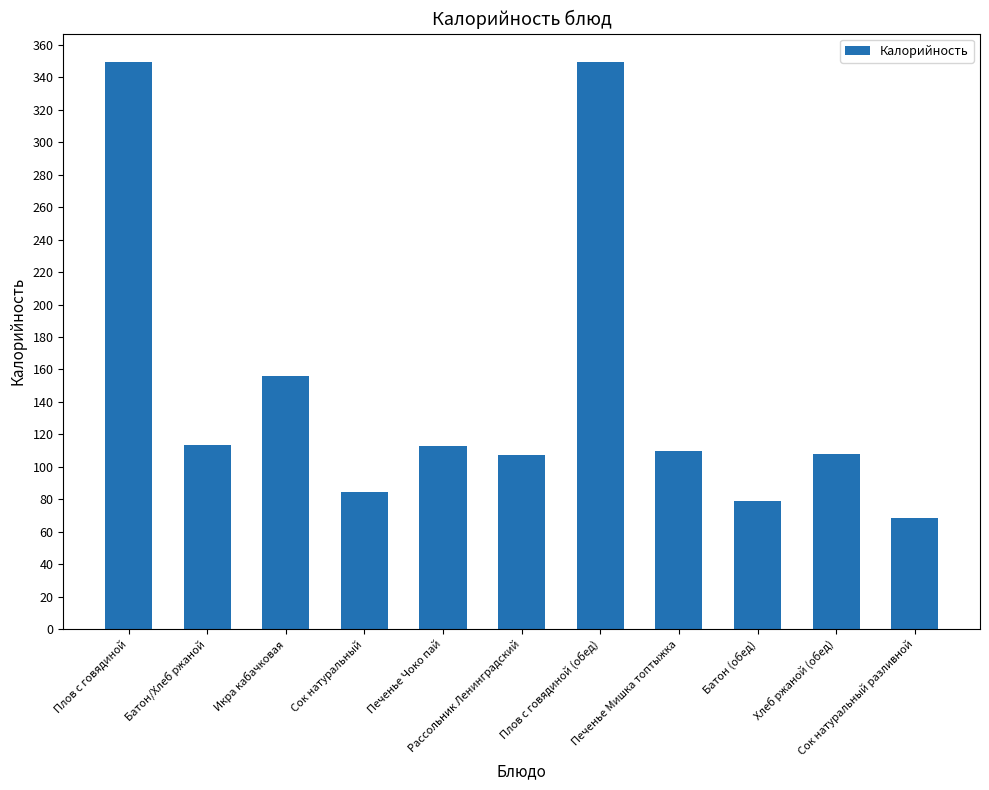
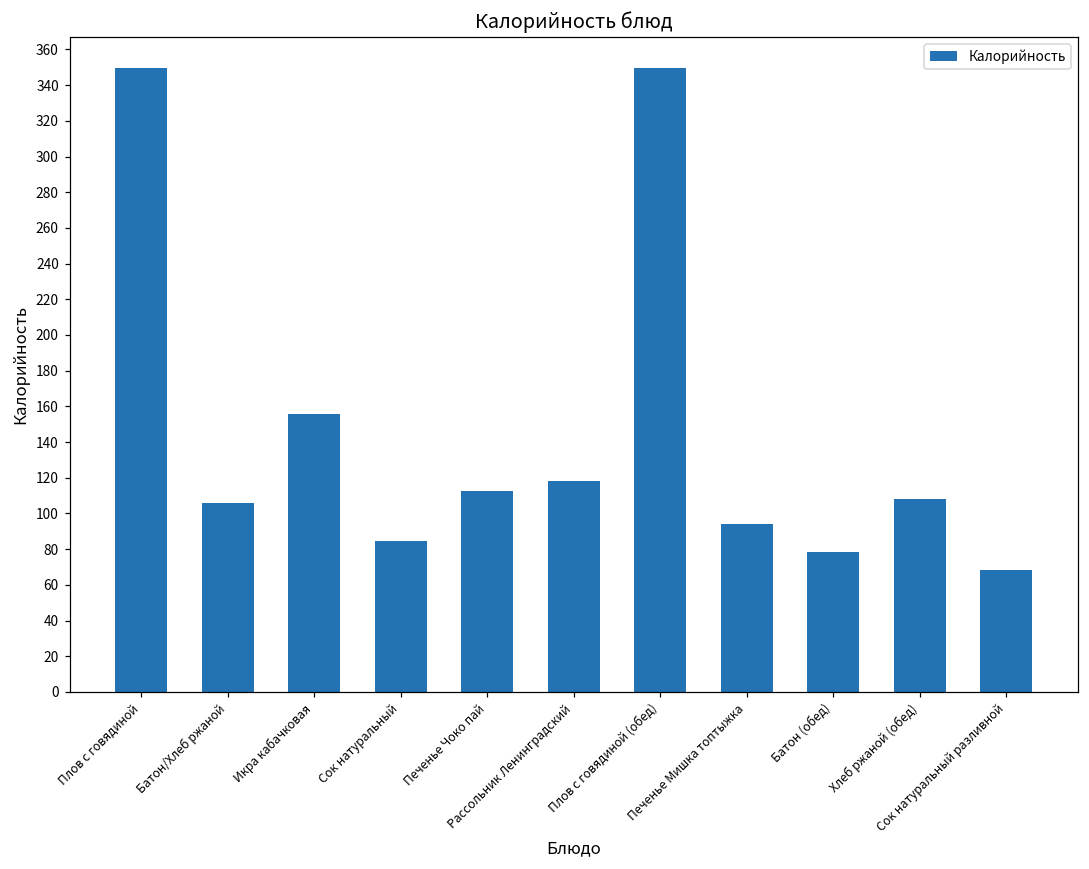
  {
    "Плов с говядиной": 350,
-   "Батон/Хлеб ржаной": 113,
+   "Батон/Хлеб ржаной": 106,
    "Икра кабачковая": 156,
    "Сок натуральный": 84,
    "Печенье Чоко пай": 113,
-   "Рассольник Ленинградский": 107,
+   "Рассольник Ленинградский": 118,
    "Плов с говядиной (обед)": 350,
-   "Печенье Мишка топтыжка": 110,
+   "Печенье Мишка топтыжка": 94,
    "Батон (обед)": 79,
    "Хлеб ржаной (обед)": 108,
    "Сок натуральный разливной": 68
  }
